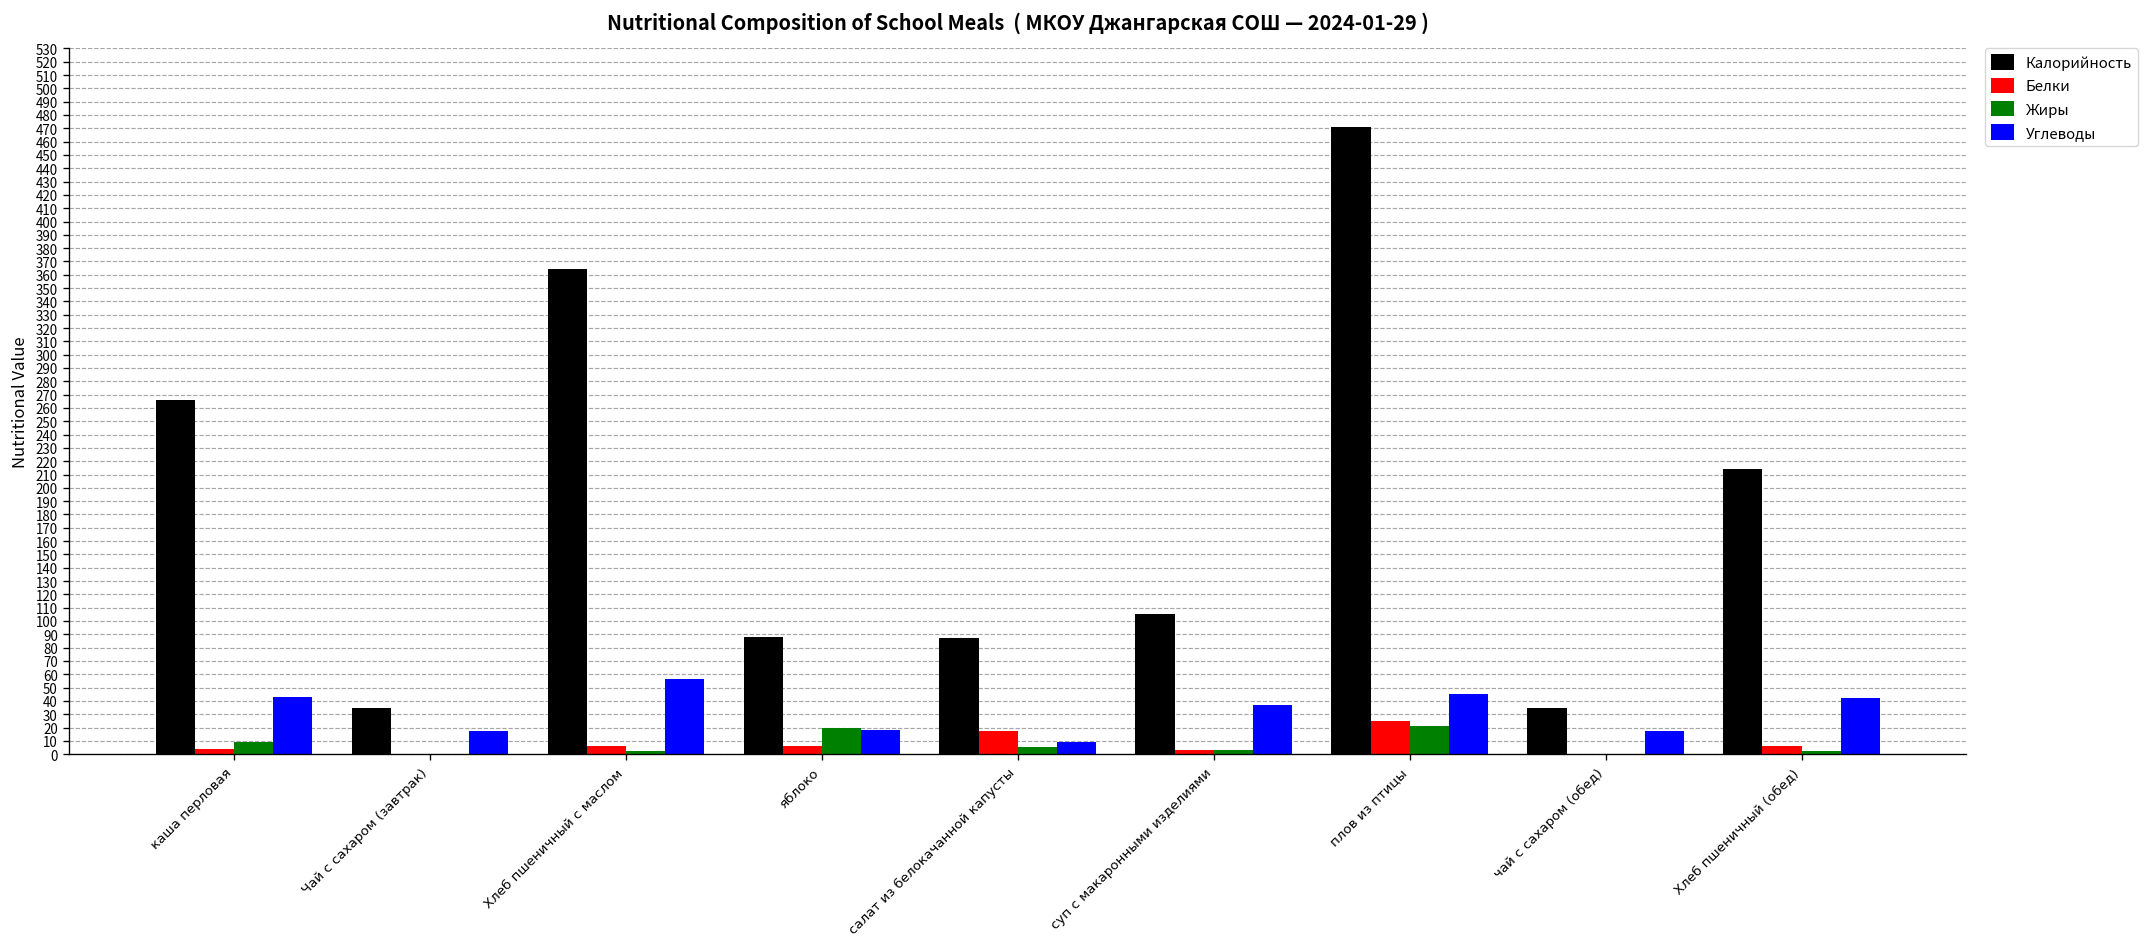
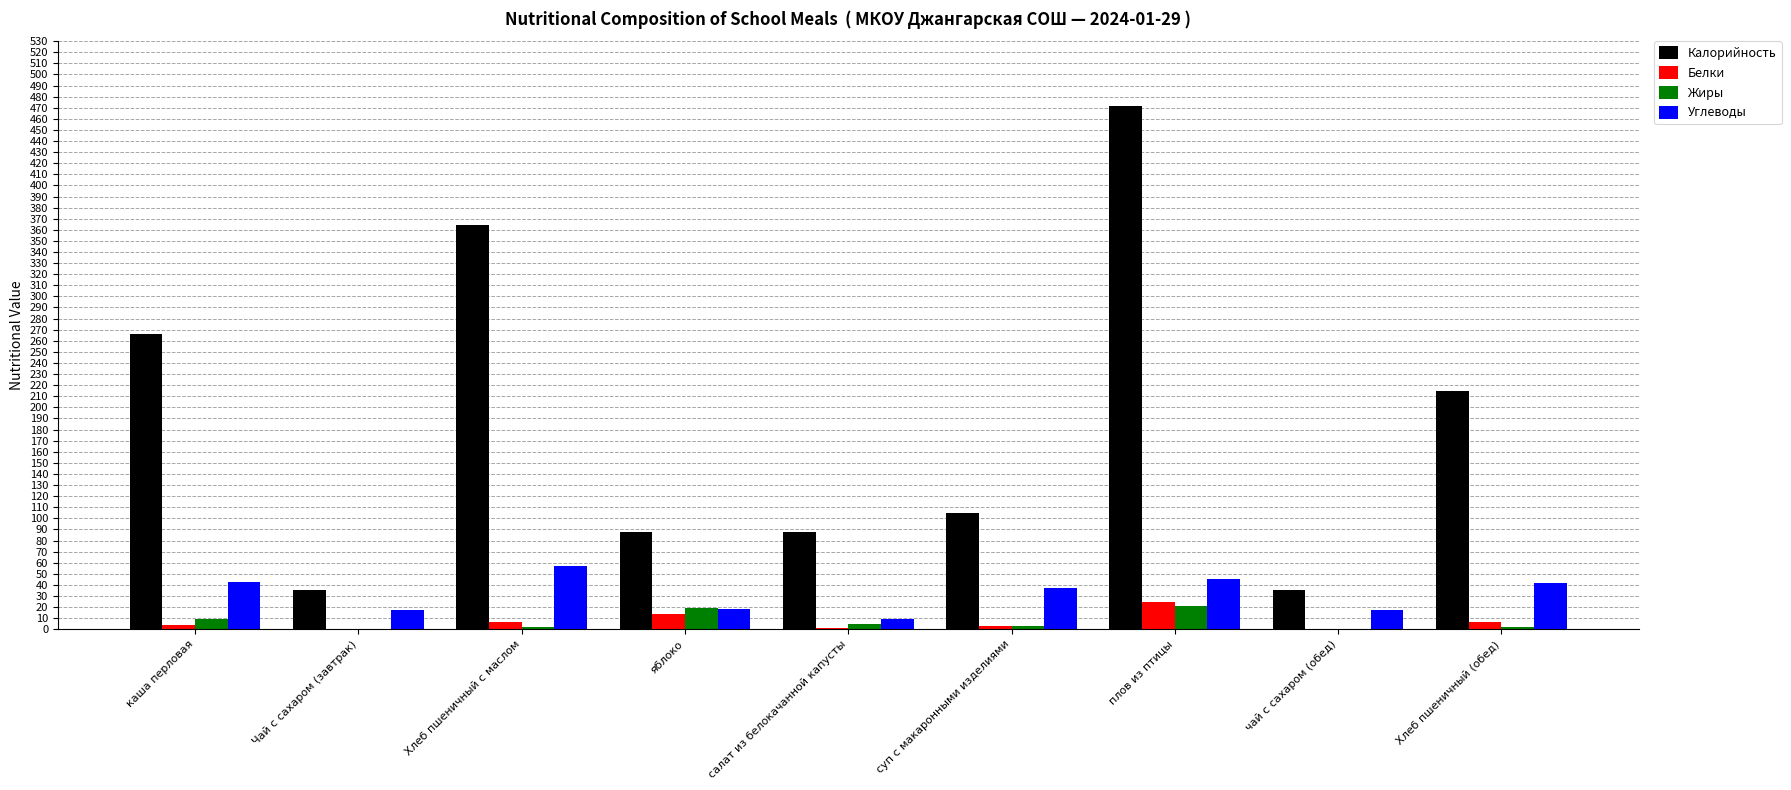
  {
    "Калорийность": {
      "каша перловая": 266,
      "Чай с сахаром (завтрак)": 35,
      "Хлеб пшеничный c маслом": 364,
      "яблоко": 88,
      "салат из белокачанной капусты": 87,
      "суп с макаронными изделиями": 105,
      "плов из птицы": 471,
      "чай с сахаром (обед)": 35,
      "Хлеб пшеничный (обед)": 214
    },
    "Белки": {
      "каша перловая": 4,
      "Хлеб пшеничный c маслом": 6,
-     "яблоко": 6,
-     "салат из белокачанной капусты": 18,
+     "яблоко": 14,
+     "салат из белокачанной капусты": 1,
      "суп с макаронными изделиями": 3,
      "плов из птицы": 25,
      "Хлеб пшеничный (обед)": 6
    },
    "Жиры": {
      "каша перловая": 9,
      "Чай с сахаром (завтрак)": 0,
      "яблоко": 19,
      "салат из белокачанной капусты": 5,
      "суп с макаронными изделиями": 3,
      "плов из птицы": 21,
      "чай с сахаром (обед)": 0
    },
    "Углеводы": {
      "каша перловая": 43,
      "Чай с сахаром (завтрак)": 18,
      "Хлеб пшеничный c маслом": 57,
      "яблоко": 18,
      "салат из белокачанной капусты": 9,
      "суп с макаронными изделиями": 37,
      "плов из птицы": 45,
      "чай с сахаром (обед)": 18,
      "Хлеб пшеничный (обед)": 42
    }
  }
